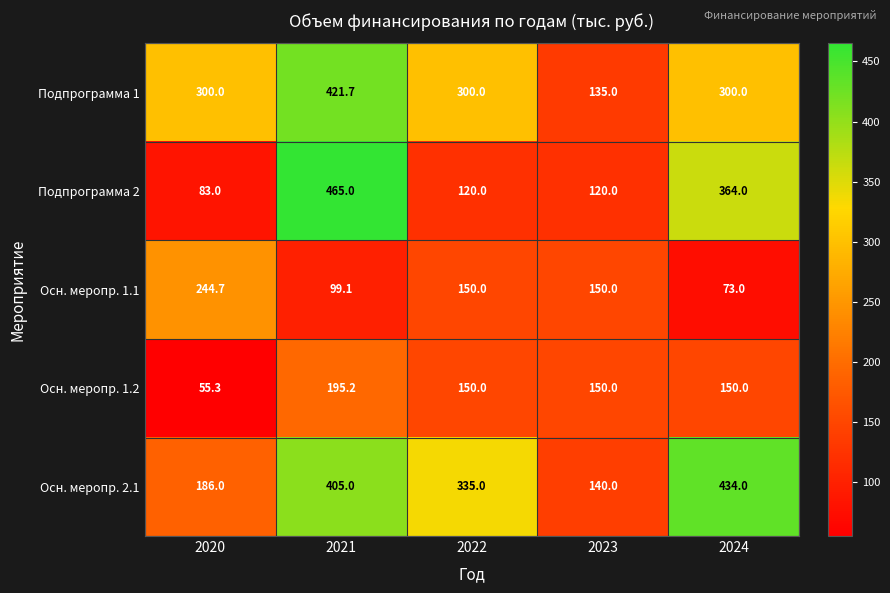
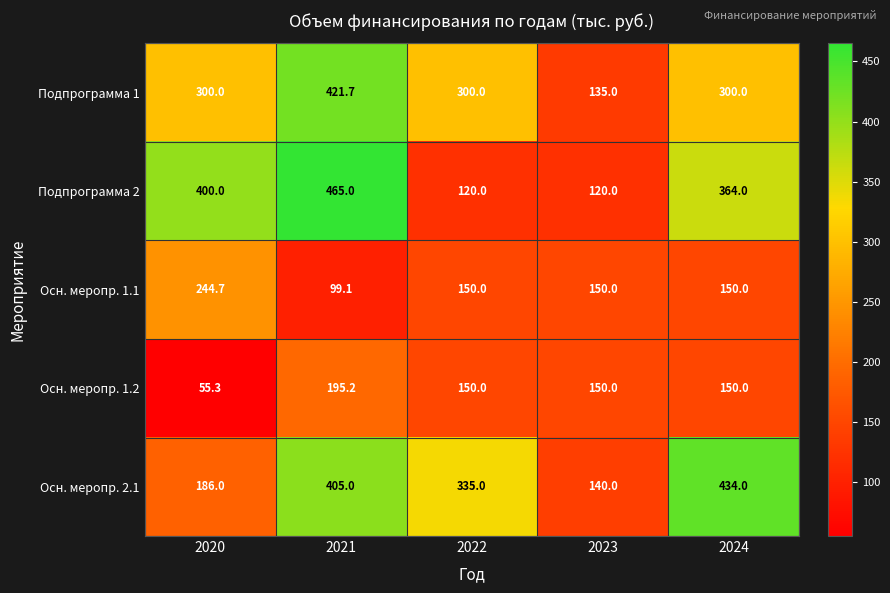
  {
    "Подпрограмма 1": {
      "2020": 300.0,
      "2021": 421.7,
      "2022": 300.0,
      "2023": 135.0,
      "2024": 300.0
    },
    "Подпрограмма 2": {
-     "2020": 83.0,
+     "2020": 400.0,
      "2021": 465.0,
      "2022": 120.0,
      "2023": 120.0,
      "2024": 364.0
    },
    "Осн. меропр. 1.1": {
      "2020": 244.7,
      "2021": 99.1,
      "2022": 150.0,
      "2023": 150.0,
-     "2024": 73.0
+     "2024": 150.0
    },
    "Осн. меропр. 1.2": {
      "2020": 55.3,
      "2021": 195.2,
      "2022": 150.0,
      "2023": 150.0,
      "2024": 150.0
    },
    "Осн. меропр. 2.1": {
      "2020": 186.0,
      "2021": 405.0,
      "2022": 335.0,
      "2023": 140.0,
      "2024": 434.0
    }
  }
